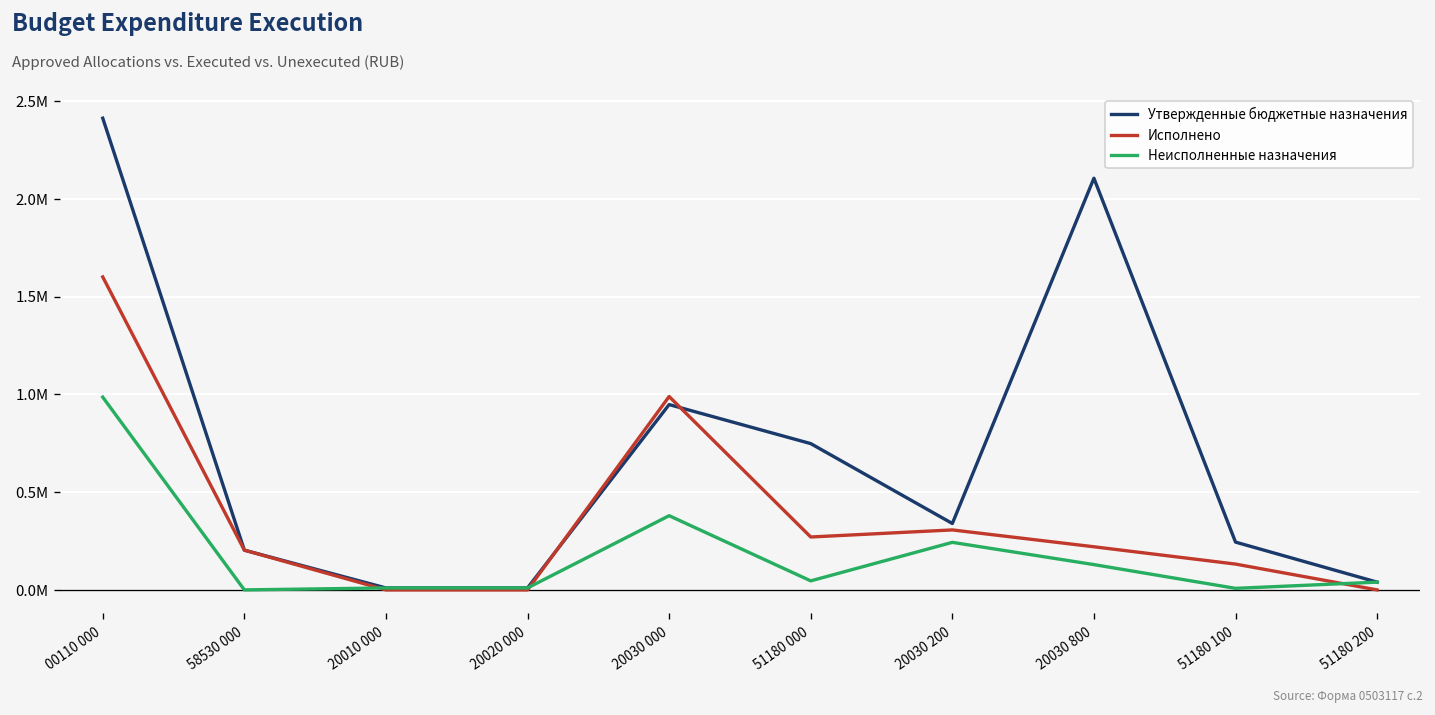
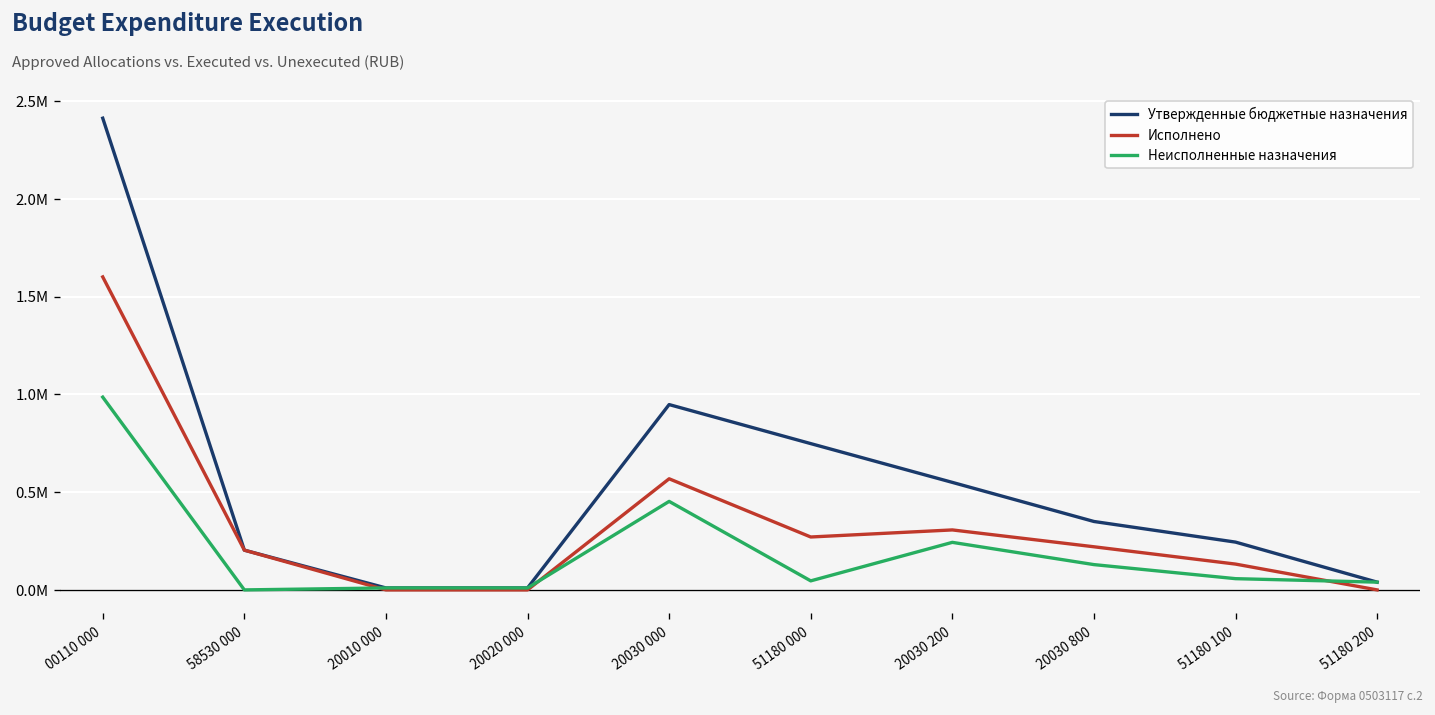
  {
    "Утвержденные бюджетные назначения": {
      "00110 000": 2410000,
      "20030 000": 950000,
      "51180 000": 750000,
-     "20030 200": 340000,
-     "20030 800": 2110000,
+     "20030 200": 550000,
+     "20030 800": 350000,
      "51180 100": 240000
    },
    "Исполнено": {
      "00110 000": 1600000,
-     "20030 000": 990000,
+     "20030 000": 570000,
      "51180 000": 270000,
      "20030 200": 310000,
      "20030 800": 220000,
      "51180 100": 130000,
      "51180 200": 0
    },
    "Неисполненные назначения": {
      "00110 000": 990000,
      "58530 000": 0,
-     "20030 000": 380000,
+     "20030 000": 450000,
      "51180 000": 50000,
      "20030 200": 240000,
      "20030 800": 130000,
-     "51180 100": 10000
+     "51180 100": 60000
    }
  }
